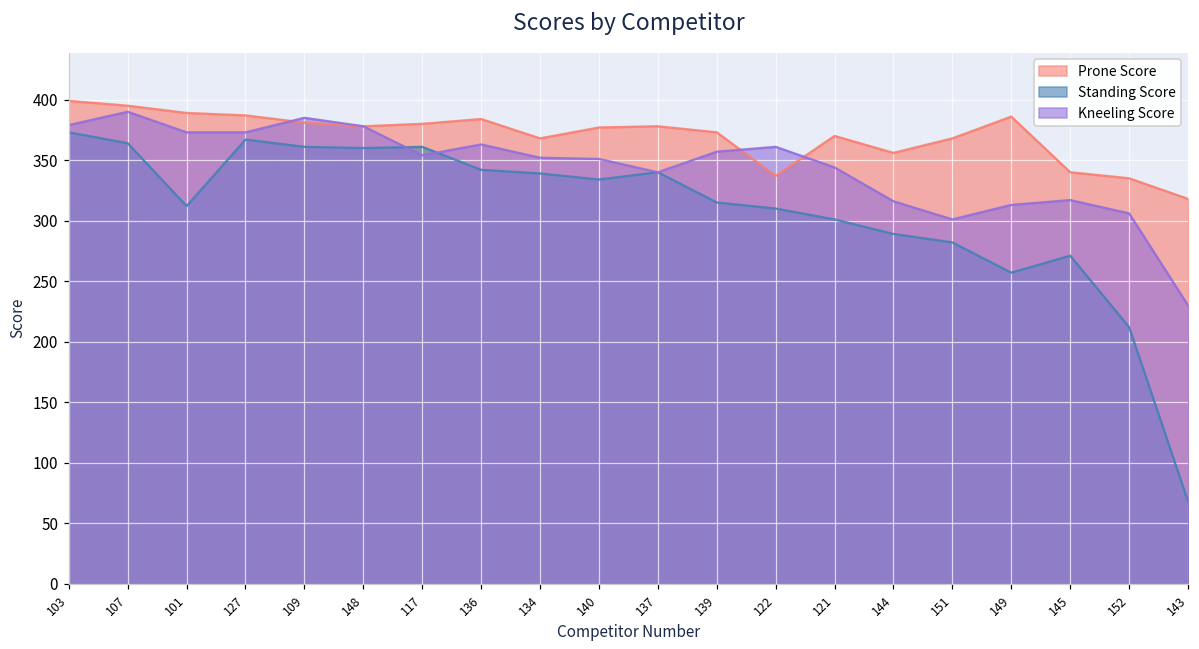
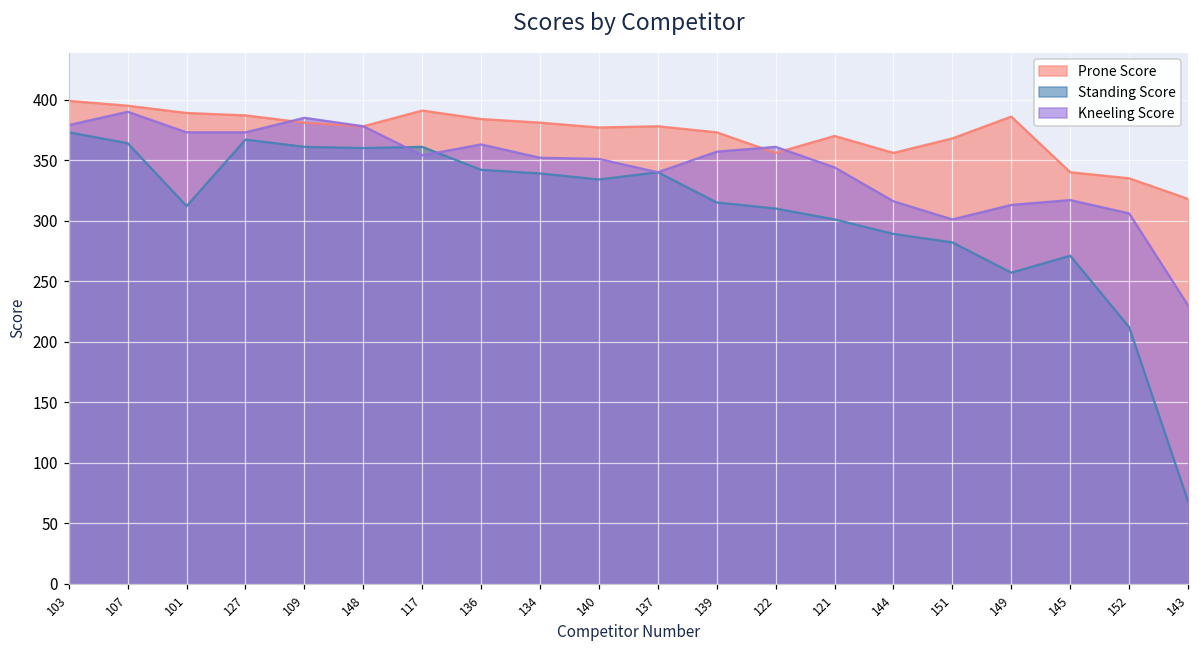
  {
    "Prone Score": {
      "103": 399,
      "107": 395,
      "101": 389,
      "127": 387,
      "109": 381,
-     "117": 380,
+     "117": 391,
      "136": 384,
-     "134": 368,
+     "134": 381,
      "140": 377,
      "137": 378,
      "139": 373,
-     "122": 337,
+     "122": 356,
      "121": 370,
      "144": 356,
      "151": 368,
      "149": 386,
      "145": 340,
      "152": 335,
      "143": 318
    },
    "Standing Score": {
      "103": 373,
      "107": 364,
      "101": 312,
      "127": 367,
      "109": 361,
      "148": 360,
      "117": 361,
      "136": 342,
      "134": 339,
      "140": 334,
      "139": 315,
      "122": 310,
      "121": 301,
      "144": 289,
      "151": 282,
      "149": 257,
      "145": 271,
      "152": 212,
      "143": 68
    },
    "Kneeling Score": {
      "103": 379,
      "107": 390,
      "101": 373,
      "127": 373,
      "109": 385,
      "117": 354,
      "136": 363,
      "134": 352,
      "140": 351,
      "139": 357,
      "122": 361,
      "121": 344,
      "144": 316,
      "151": 301,
      "149": 313,
      "145": 317,
      "152": 306,
      "143": 230
    }
  }
